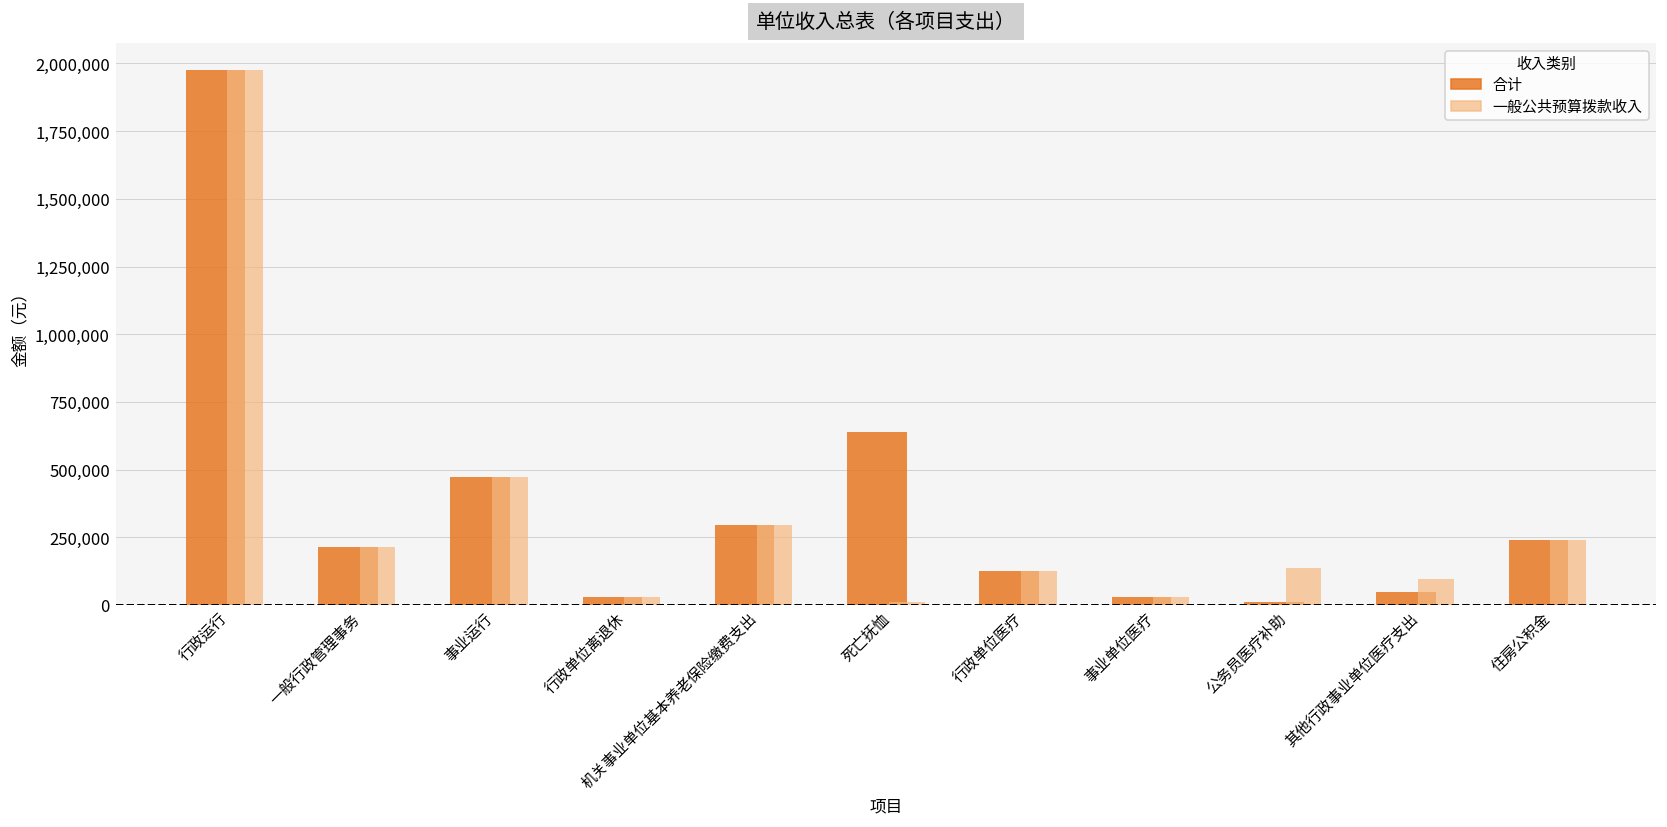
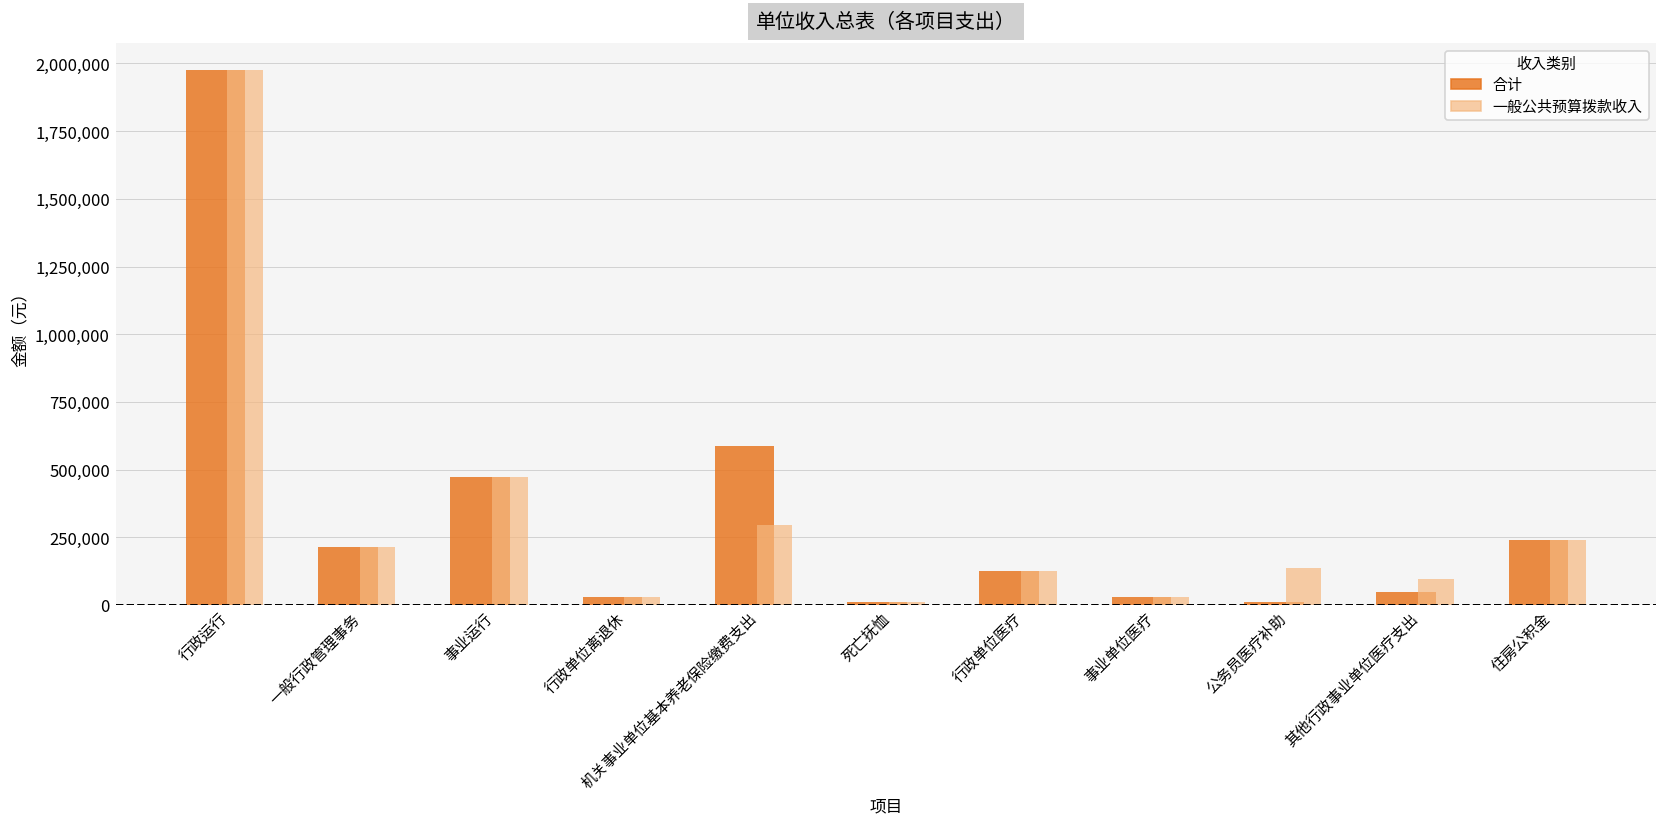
  {
    "合计": {
      "行政运行": "1,980,000",
      "一般行政管理事务": "210,000",
      "事业运行": "470,000",
      "行政单位离退休": "30,000",
-     "机关事业单位基本养老保险缴费支出": "300,000",
-     "死亡抚恤": "640,000",
+     "机关事业单位基本养老保险缴费支出": "590,000",
+     "死亡抚恤": "10,000",
      "行政单位医疗": "120,000",
      "事业单位医疗": "30,000",
      "公务员医疗补助": "10,000",
      "其他行政事业单位医疗支出": "50,000",
      "住房公积金": "240,000"
    },
    "一般公共预算拨款收入": {
      "行政运行": "1,980,000",
      "一般行政管理事务": "210,000",
      "事业运行": "470,000",
      "行政单位离退休": "30,000",
      "机关事业单位基本养老保险缴费支出": "300,000",
      "行政单位医疗": "120,000",
      "事业单位医疗": "30,000",
      "公务员医疗补助": "140,000",
      "其他行政事业单位医疗支出": "100,000",
      "住房公积金": "240,000"
    }
  }
